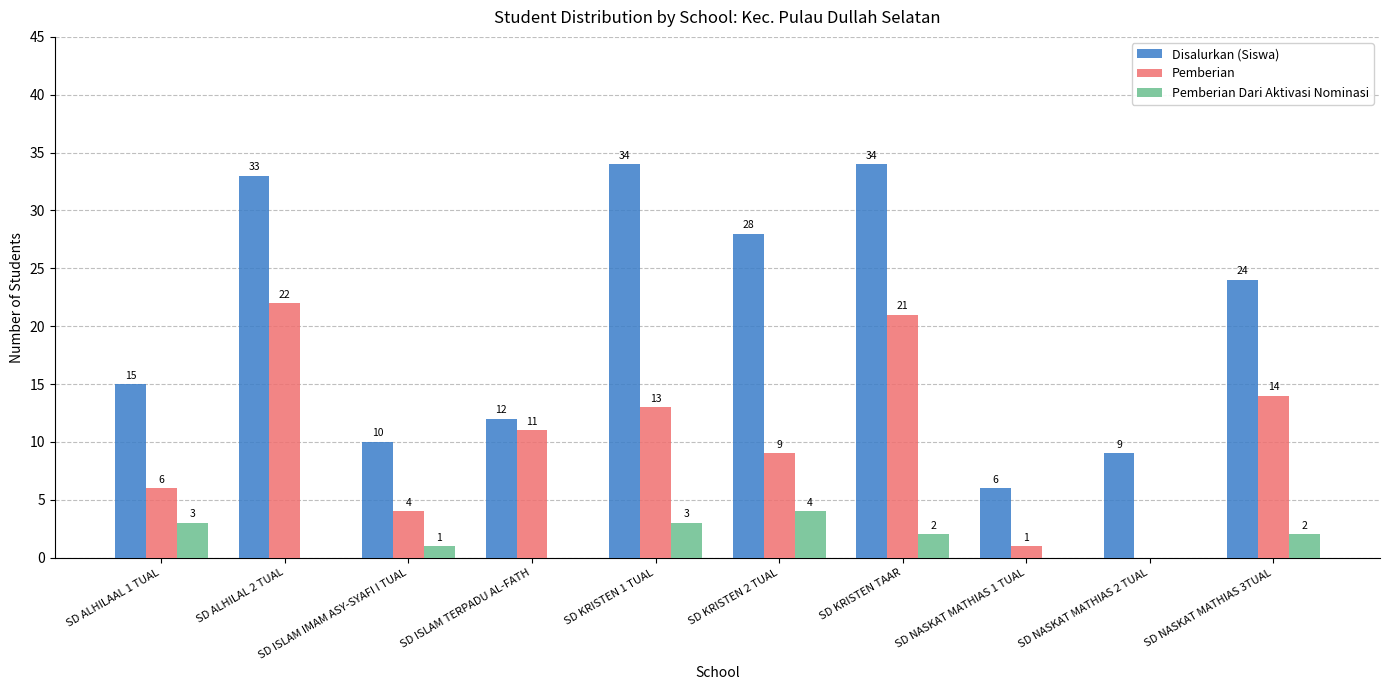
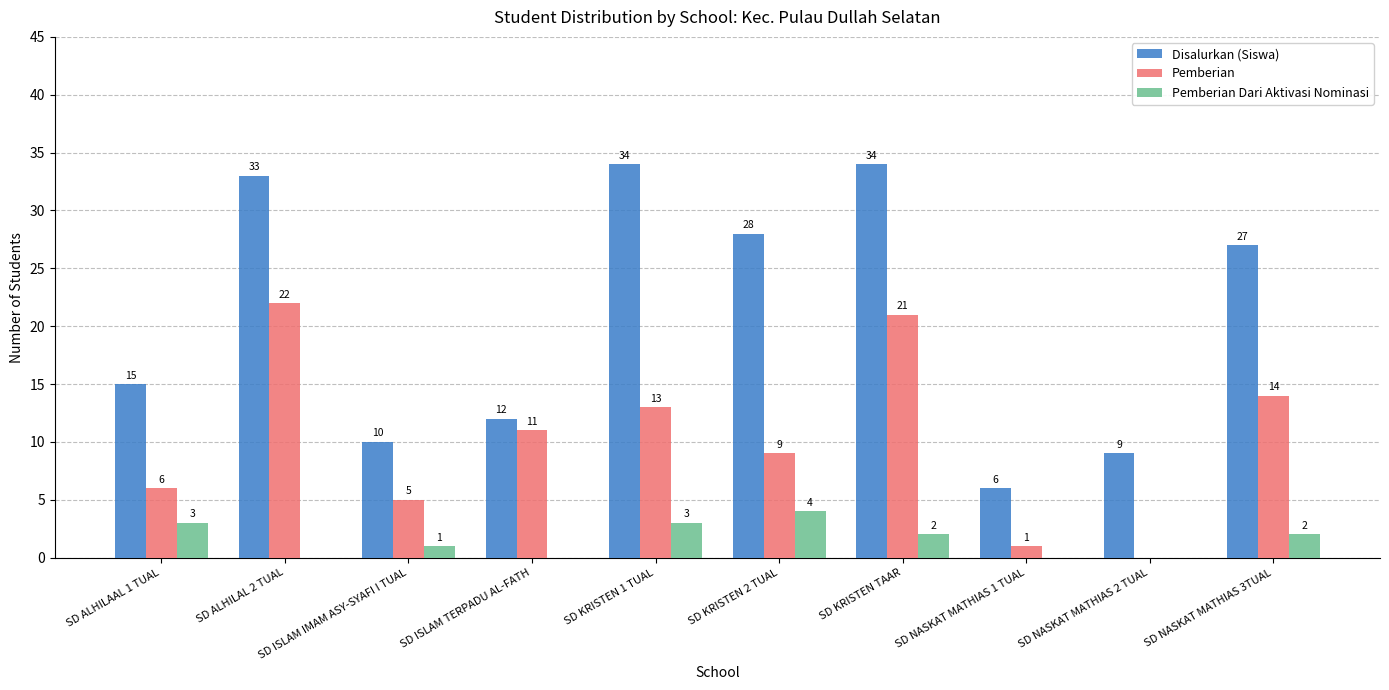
  {
    "Disalurkan (Siswa)": {
      "SD ALHILAAL 1 TUAL": 15,
      "SD ALHILAL 2 TUAL": 33,
      "SD ISLAM IMAM ASY-SYAFI I TUAL": 10,
      "SD ISLAM TERPADU AL-FATH": 12,
      "SD KRISTEN 1 TUAL": 34,
      "SD KRISTEN 2 TUAL": 28,
      "SD KRISTEN TAAR": 34,
      "SD NASKAT MATHIAS 1 TUAL": 6,
      "SD NASKAT MATHIAS 2 TUAL": 9,
-     "SD NASKAT MATHIAS 3TUAL": 24
+     "SD NASKAT MATHIAS 3TUAL": 27
    },
    "Pemberian": {
      "SD ALHILAAL 1 TUAL": 6,
      "SD ALHILAL 2 TUAL": 22,
-     "SD ISLAM IMAM ASY-SYAFI I TUAL": 4,
+     "SD ISLAM IMAM ASY-SYAFI I TUAL": 5,
      "SD ISLAM TERPADU AL-FATH": 11,
      "SD KRISTEN 1 TUAL": 13,
      "SD KRISTEN 2 TUAL": 9,
      "SD KRISTEN TAAR": 21,
      "SD NASKAT MATHIAS 1 TUAL": 1,
      "SD NASKAT MATHIAS 3TUAL": 14
    },
    "Pemberian Dari Aktivasi Nominasi": {
      "SD ALHILAAL 1 TUAL": 3,
      "SD ISLAM IMAM ASY-SYAFI I TUAL": 1,
      "SD KRISTEN 1 TUAL": 3,
      "SD KRISTEN 2 TUAL": 4,
      "SD KRISTEN TAAR": 2,
      "SD NASKAT MATHIAS 3TUAL": 2
    }
  }
